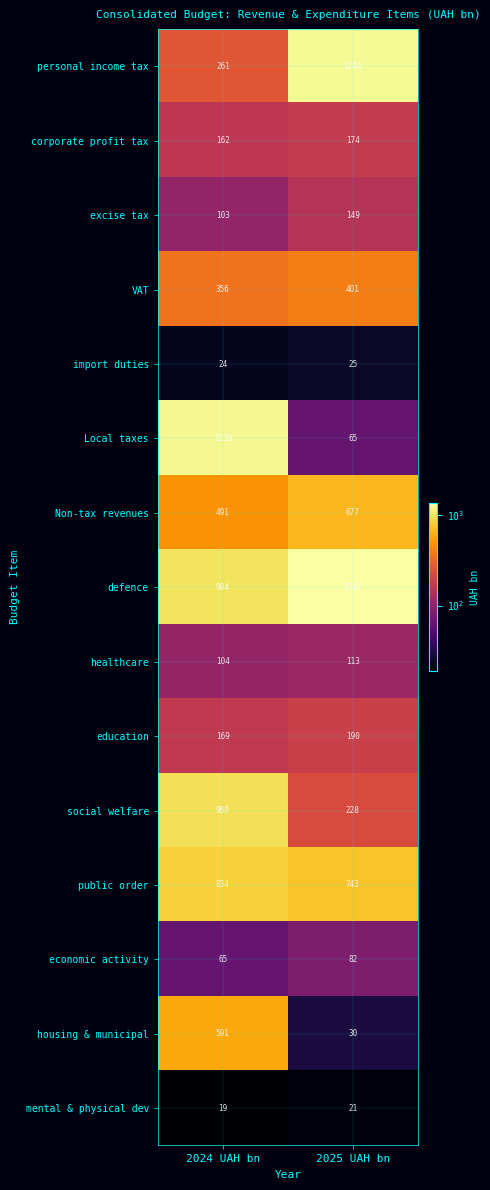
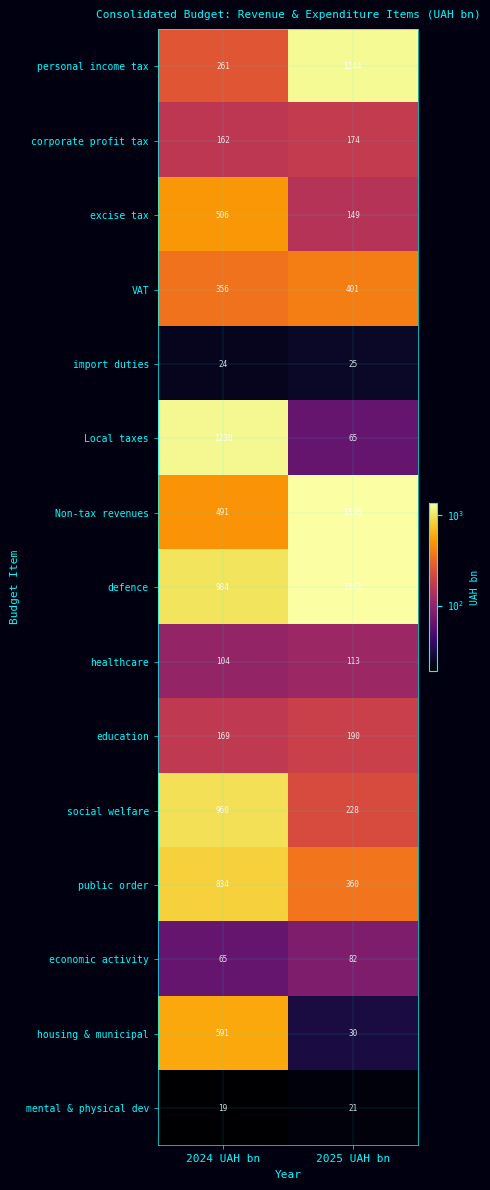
  {
    "personal income tax": {
      "2024 UAH bn": 261,
      "2025 UAH bn": 1244
    },
    "corporate profit tax": {
      "2024 UAH bn": 162,
      "2025 UAH bn": 174
    },
    "excise tax": {
-     "2024 UAH bn": 103,
+     "2024 UAH bn": 506,
      "2025 UAH bn": 149
    },
    "VAT": {
      "2024 UAH bn": 356,
      "2025 UAH bn": 401
    },
    "import duties": {
      "2024 UAH bn": 24,
      "2025 UAH bn": 25
    },
    "Local taxes": {
      "2024 UAH bn": 1230,
      "2025 UAH bn": 65
    },
    "Non-tax revenues": {
      "2024 UAH bn": 491,
-     "2025 UAH bn": 677
+     "2025 UAH bn": 1336
    },
    "defence": {
      "2024 UAH bn": 984,
      "2025 UAH bn": 1342
    },
    "healthcare": {
      "2024 UAH bn": 104,
      "2025 UAH bn": 113
    },
    "education": {
      "2024 UAH bn": 169,
      "2025 UAH bn": 190
    },
    "social welfare": {
      "2024 UAH bn": 960,
      "2025 UAH bn": 228
    },
    "public order": {
      "2024 UAH bn": 834,
-     "2025 UAH bn": 743
+     "2025 UAH bn": 360
    },
    "economic activity": {
      "2024 UAH bn": 65,
      "2025 UAH bn": 82
    },
    "housing & municipal": {
      "2024 UAH bn": 591,
      "2025 UAH bn": 30
    },
    "mental & physical dev": {
      "2024 UAH bn": 19,
      "2025 UAH bn": 21
    }
  }
